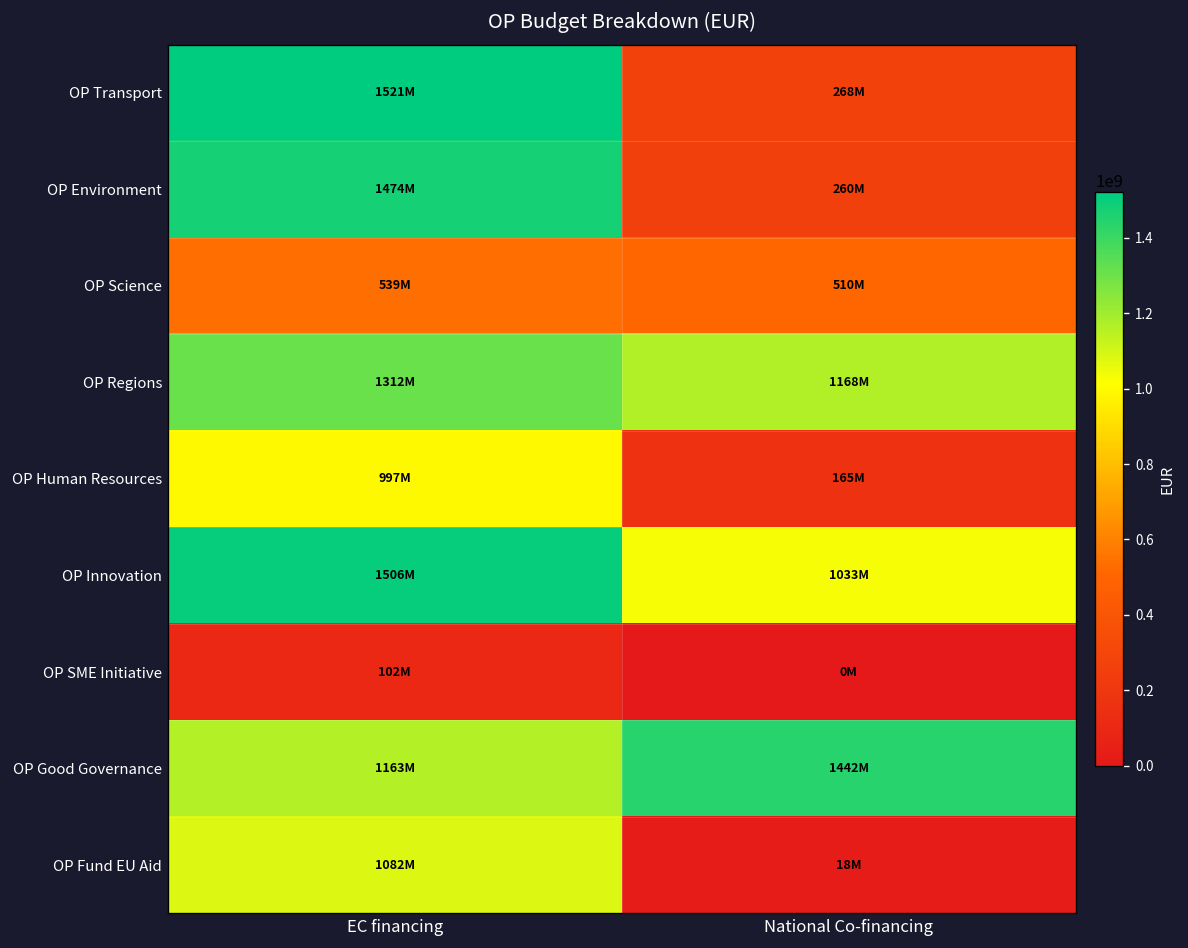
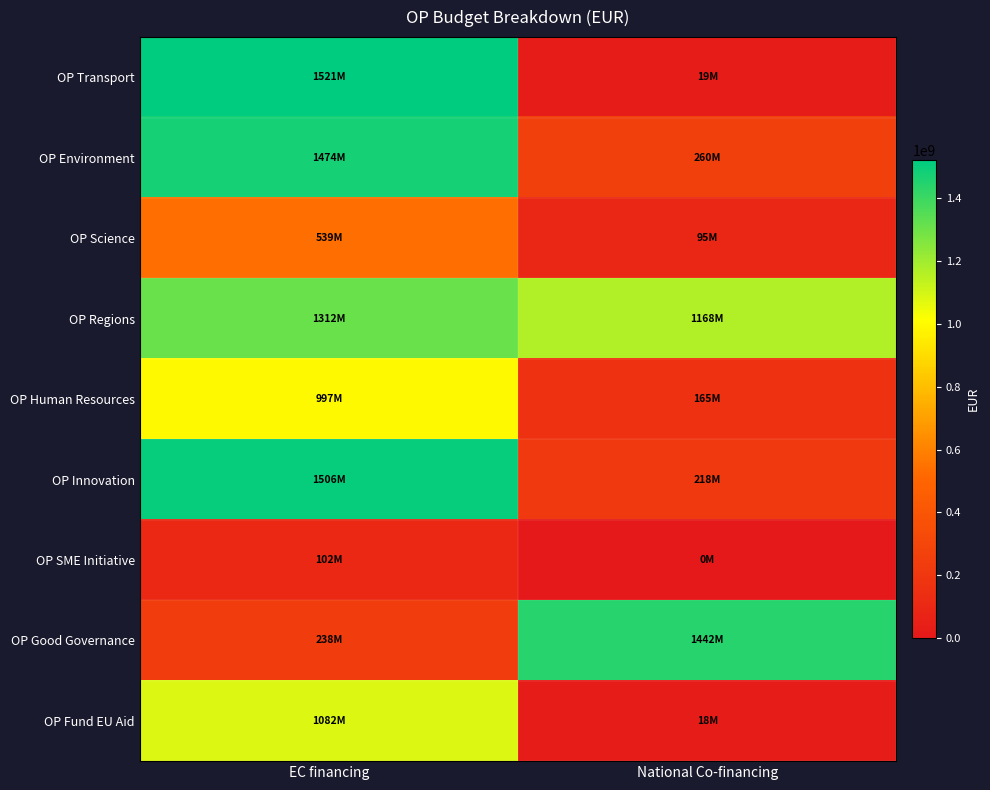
  {
    "OP Transport": {
      "EC financing": "1521M",
-     "National Co-financing": "268M"
+     "National Co-financing": "19M"
    },
    "OP Environment": {
      "EC financing": "1474M",
      "National Co-financing": "260M"
    },
    "OP Science": {
      "EC financing": "539M",
-     "National Co-financing": "510M"
+     "National Co-financing": "95M"
    },
    "OP Regions": {
      "EC financing": "1312M",
      "National Co-financing": "1168M"
    },
    "OP Human Resources": {
      "EC financing": "997M",
      "National Co-financing": "165M"
    },
    "OP Innovation": {
      "EC financing": "1506M",
-     "National Co-financing": "1033M"
+     "National Co-financing": "218M"
    },
    "OP SME Initiative": {
      "EC financing": "102M",
      "National Co-financing": "0M"
    },
    "OP Good Governance": {
-     "EC financing": "1163M",
+     "EC financing": "238M",
      "National Co-financing": "1442M"
    },
    "OP Fund EU Aid": {
      "EC financing": "1082M",
      "National Co-financing": "18M"
    }
  }
